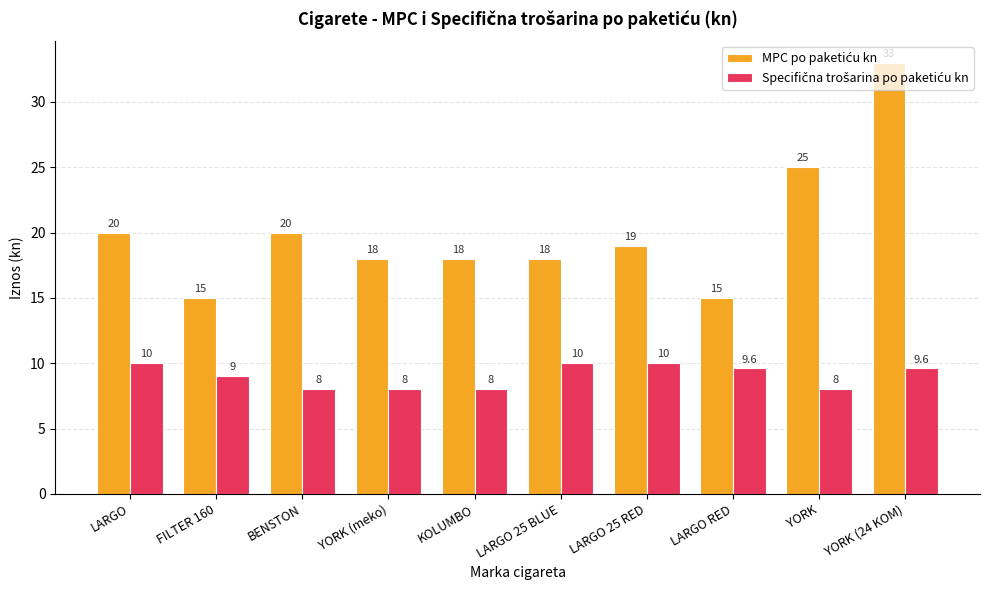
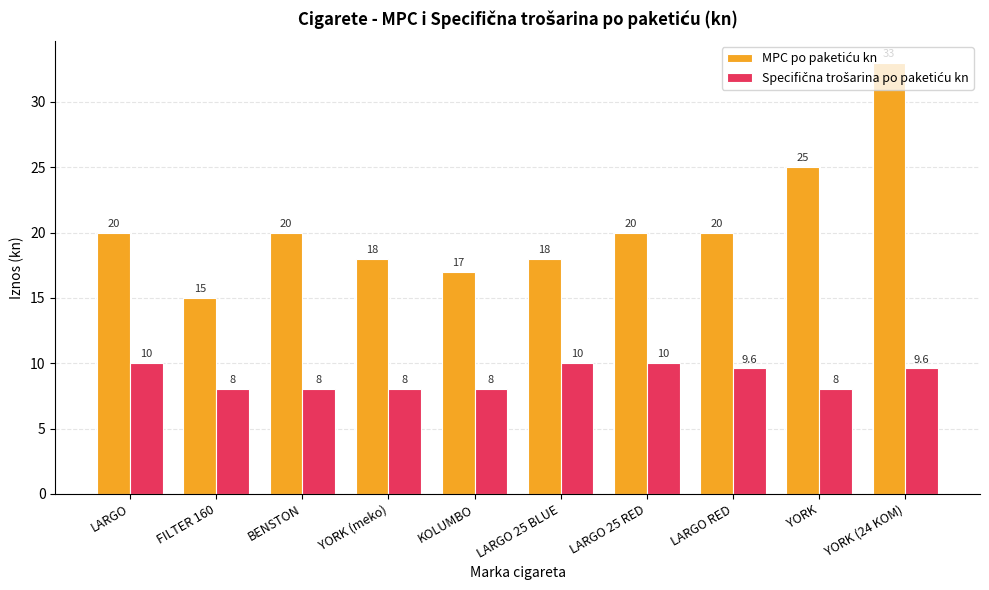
  {
    "MPC po paketiću kn": {
      "LARGO": 20,
      "FILTER 160": 15,
      "BENSTON": 20,
      "YORK (meko)": 18,
-     "KOLUMBO": 18,
+     "KOLUMBO": 17,
      "LARGO 25 BLUE": 18,
-     "LARGO 25 RED": 19,
-     "LARGO RED": 15,
+     "LARGO 25 RED": 20,
+     "LARGO RED": 20,
      "YORK": 25
    },
    "Specifična trošarina po paketiću kn": {
      "LARGO": 10,
-     "FILTER 160": 9,
+     "FILTER 160": 8,
      "BENSTON": 8,
      "YORK (meko)": 8,
      "KOLUMBO": 8,
      "LARGO 25 BLUE": 10,
      "LARGO 25 RED": 10,
      "LARGO RED": 9.6,
      "YORK": 8,
      "YORK (24 KOM)": 9.6
    }
  }
